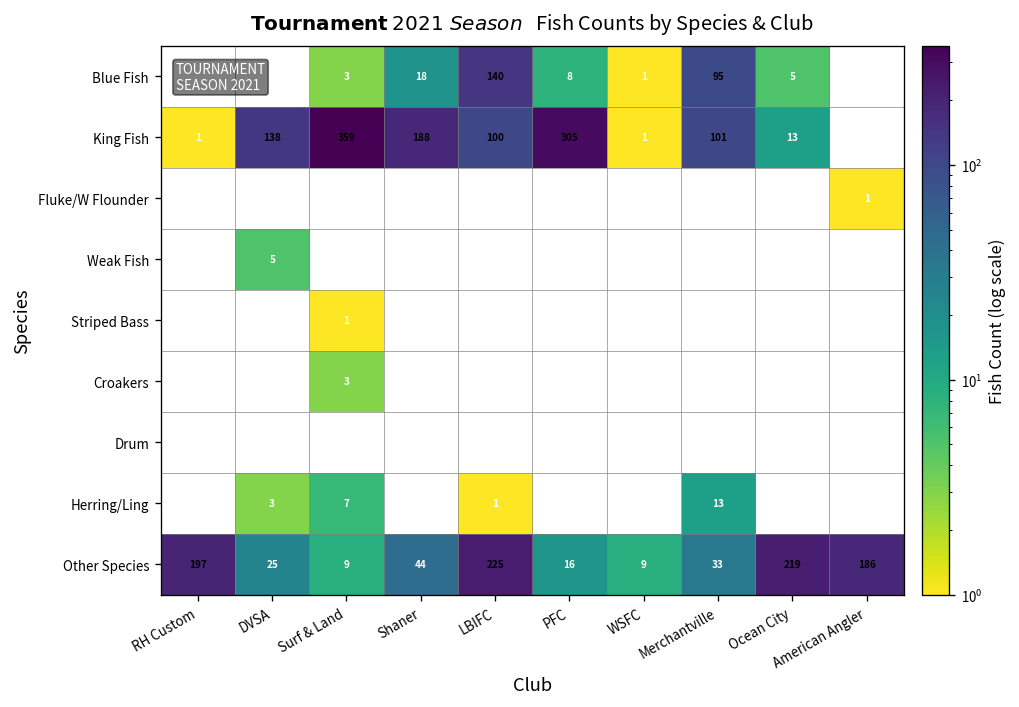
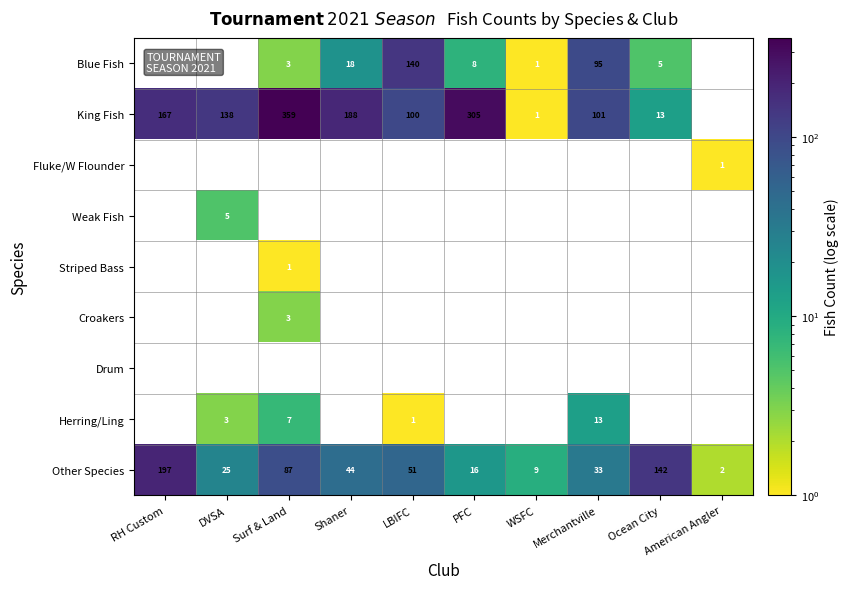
  {
    "Blue Fish": {
      "Surf & Land": 3,
      "Shaner": 18,
      "LBIFC": 140,
      "PFC": 8,
      "WSFC": 1,
      "Merchantville": 95,
      "Ocean City": 5
    },
    "King Fish": {
-     "RH Custom": 1,
+     "RH Custom": 167,
      "DVSA": 138,
      "Surf & Land": 359,
      "Shaner": 188,
      "LBIFC": 100,
      "PFC": 305,
      "WSFC": 1,
      "Merchantville": 101,
      "Ocean City": 13
    },
    "Fluke/W Flounder": {
      "American Angler": 1
    },
    "Weak Fish": {
      "DVSA": 5
    },
    "Striped Bass": {
      "Surf & Land": 1
    },
    "Croakers": {
      "Surf & Land": 3
    },
    "Herring/Ling": {
      "DVSA": 3,
      "Surf & Land": 7,
      "LBIFC": 1,
      "Merchantville": 13
    },
    "Other Species": {
      "RH Custom": 197,
      "DVSA": 25,
-     "Surf & Land": 9,
+     "Surf & Land": 87,
      "Shaner": 44,
-     "LBIFC": 225,
+     "LBIFC": 51,
      "PFC": 16,
      "WSFC": 9,
      "Merchantville": 33,
-     "Ocean City": 219,
-     "American Angler": 186
+     "Ocean City": 142,
+     "American Angler": 2
    }
  }
